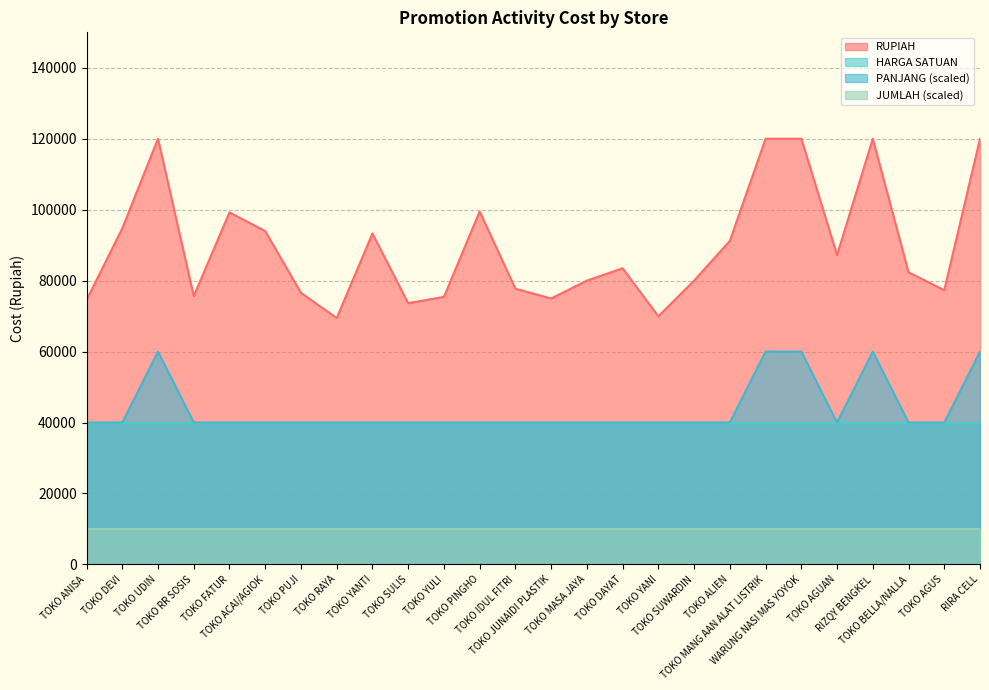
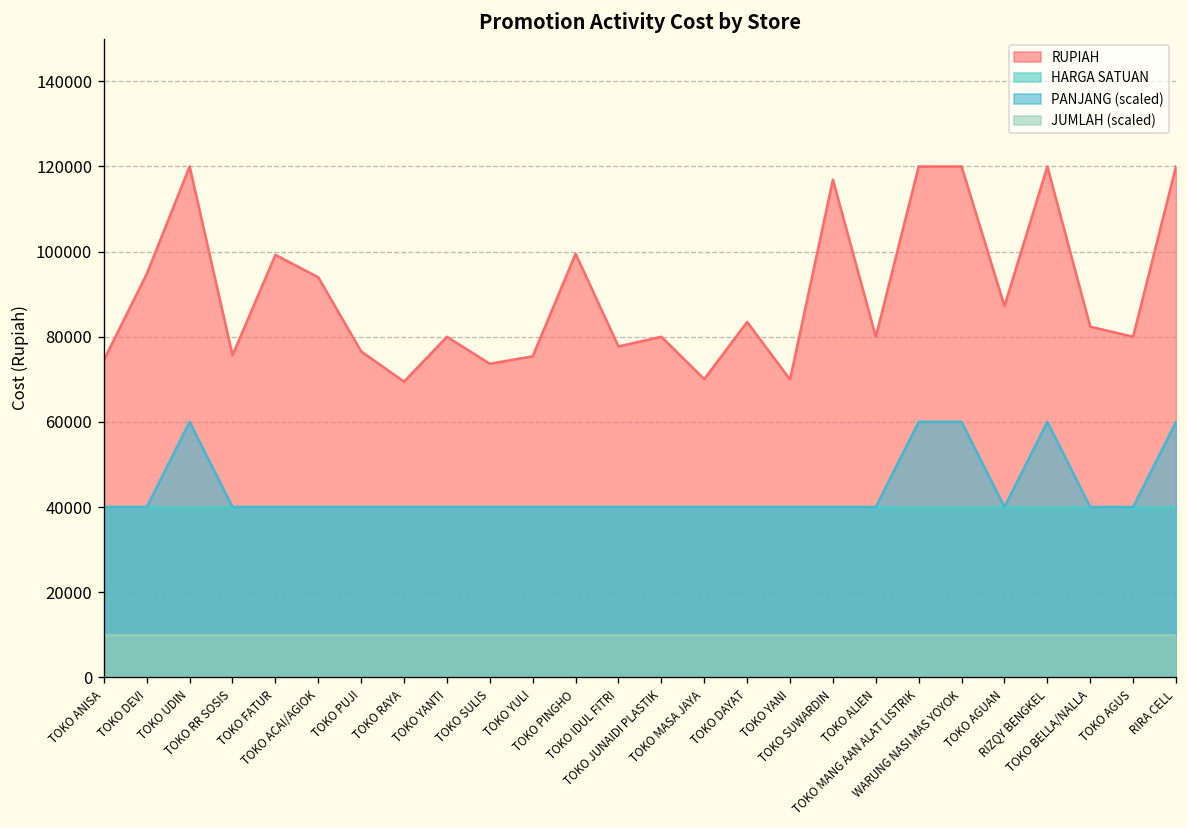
  {
    "RUPIAH": {
      "TOKO ANISA": 75000,
      "TOKO DEVI": 95000,
      "TOKO UDIN": 120000,
      "TOKO RR SOSIS": 76000,
      "TOKO FATUR": 99000,
      "TOKO ACAI/AGIOK": 94000,
      "TOKO PUJI": 77000,
      "TOKO RAYA": 69000,
-     "TOKO YANTI": 93000,
+     "TOKO YANTI": 80000,
      "TOKO SULIS": 74000,
      "TOKO YULI": 75000,
      "TOKO PINGHO": 99000,
      "TOKO IDUL FITRI": 78000,
-     "TOKO JUNAIDI PLASTIK": 75000,
-     "TOKO MASA JAYA": 80000,
+     "TOKO JUNAIDI PLASTIK": 80000,
+     "TOKO MASA JAYA": 70000,
      "TOKO DAYAT": 83000,
      "TOKO YANI": 70000,
-     "TOKO SUWARDIN": 80000,
-     "TOKO ALIEN": 91000,
+     "TOKO SUWARDIN": 117000,
+     "TOKO ALIEN": 80000,
      "TOKO MANG AAN ALAT LISTRIK": 120000,
      "WARUNG NASI MAS YOYOK": 120000,
      "TOKO AGUAN": 87000,
      "RIZQY BENGKEL": 120000,
      "TOKO BELLA/NALLA": 82000,
-     "TOKO AGUS": 77000,
+     "TOKO AGUS": 80000,
      "RIRA CELL": 120000
    },
    "JUMLAH (scaled)": {
      "TOKO ANISA": 10000,
      "TOKO DEVI": 10000,
      "TOKO UDIN": 10000,
      "TOKO RR SOSIS": 10000,
      "TOKO FATUR": 10000,
      "TOKO ACAI/AGIOK": 10000,
      "TOKO PUJI": 10000,
      "TOKO RAYA": 10000,
      "TOKO YANTI": 10000,
      "TOKO SULIS": 10000,
      "TOKO YULI": 10000,
      "TOKO PINGHO": 10000,
      "TOKO IDUL FITRI": 10000,
      "TOKO JUNAIDI PLASTIK": 10000,
      "TOKO MASA JAYA": 10000,
      "TOKO DAYAT": 10000,
      "TOKO YANI": 10000,
      "TOKO SUWARDIN": 10000,
      "TOKO ALIEN": 10000,
      "TOKO MANG AAN ALAT LISTRIK": 10000,
      "WARUNG NASI MAS YOYOK": 10000,
      "TOKO AGUAN": 10000,
      "RIZQY BENGKEL": 10000,
      "TOKO BELLA/NALLA": 10000,
      "TOKO AGUS": 10000,
      "RIRA CELL": 10000
    }
  }
